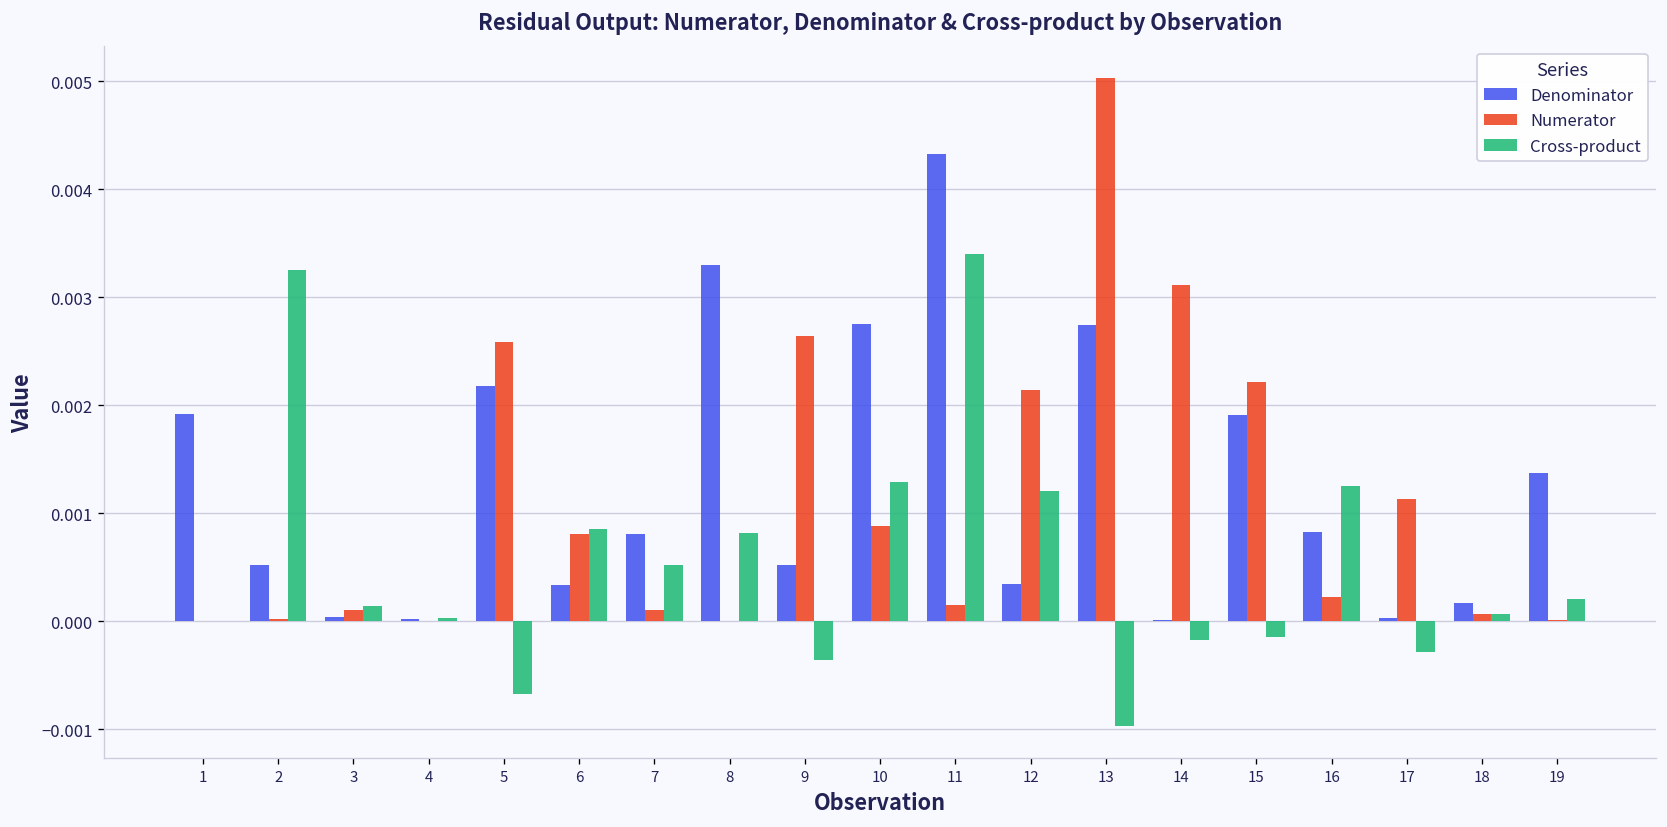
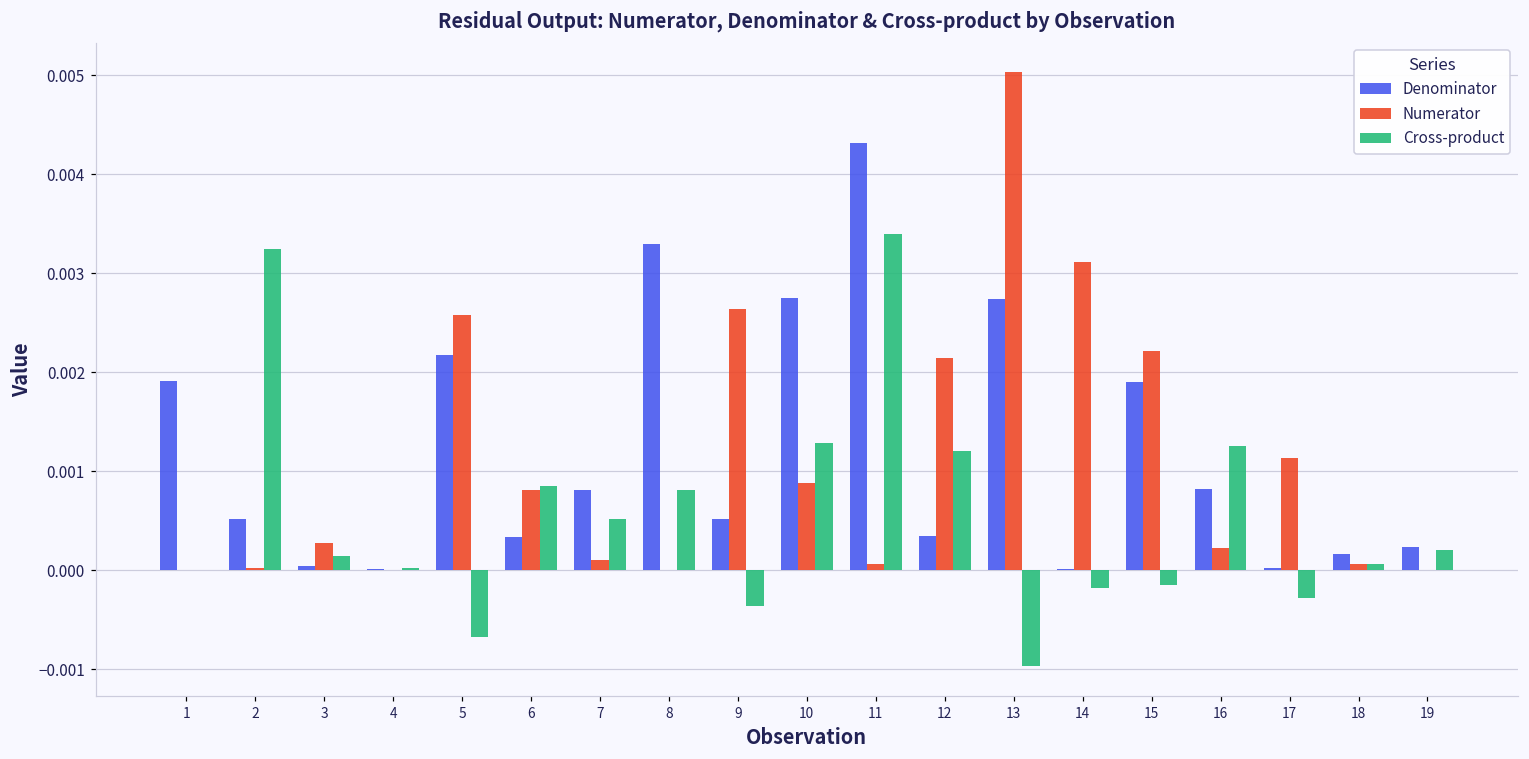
  {
    "Denominator": {
      "1": 0.0019,
      "2": 0.0005,
      "3": 0.0000,
      "5": 0.0022,
      "6": 0.0003,
      "7": 0.0008,
      "8": 0.0033,
      "9": 0.0005,
      "10": 0.0028,
      "11": 0.0043,
      "12": 0.0003,
      "13": 0.0027,
      "15": 0.0019,
      "16": 0.0008,
      "18": 0.0002,
-     "19": 0.0014
+     "19": 0.0002
    },
    "Numerator": {
      "1": 0.0000,
-     "3": 0.0001,
+     "3": 0.0003,
      "5": 0.0026,
      "6": 0.0008,
      "7": 0.0001,
      "9": 0.0026,
      "10": 0.0009,
-     "11": 0.0002,
+     "11": 0.0001,
      "12": 0.0021,
      "13": 0.0050,
      "14": 0.0031,
      "15": 0.0022,
      "16": 0.0002,
      "17": 0.0011,
      "18": 0.0001
    },
    "Cross-product": {
      "1": 0.0000,
      "2": 0.0032,
      "3": 0.0001,
      "5": -0.0007,
      "6": 0.0009,
      "7": 0.0005,
      "8": 0.0008,
      "9": -0.0004,
      "10": 0.0013,
      "11": 0.0034,
      "12": 0.0012,
      "13": -0.0010,
      "14": -0.0002,
      "15": -0.0001,
      "16": 0.0013,
      "17": -0.0003,
      "18": 0.0001,
      "19": 0.0002
    }
  }
